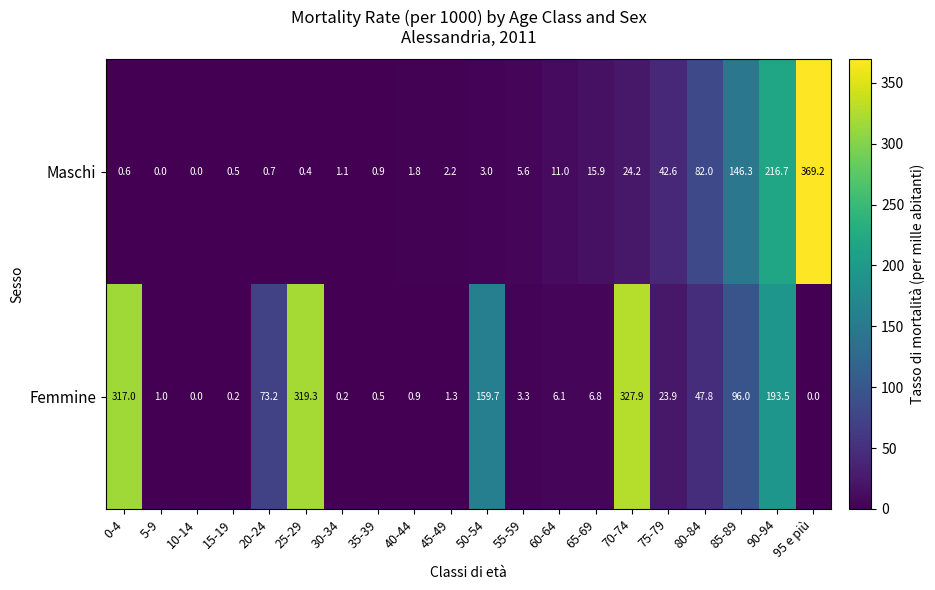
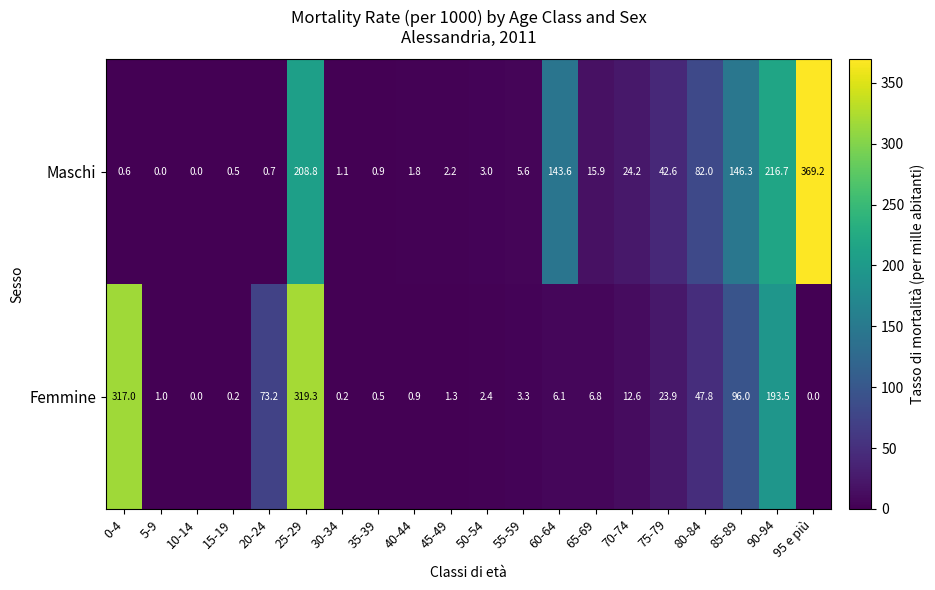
  {
    "Maschi": {
      "0-4": 0.6,
      "5-9": 0.0,
      "10-14": 0.0,
      "15-19": 0.5,
      "20-24": 0.7,
-     "25-29": 0.4,
+     "25-29": 208.8,
      "30-34": 1.1,
      "35-39": 0.9,
      "40-44": 1.8,
      "45-49": 2.2,
      "50-54": 3.0,
      "55-59": 5.6,
-     "60-64": 11.0,
+     "60-64": 143.6,
      "65-69": 15.9,
      "70-74": 24.2,
      "75-79": 42.6,
      "80-84": 82.0,
      "85-89": 146.3,
      "90-94": 216.7,
      "95 e più": 369.2
    },
    "Femmine": {
      "0-4": 317.0,
      "5-9": 1.0,
      "10-14": 0.0,
      "15-19": 0.2,
      "20-24": 73.2,
      "25-29": 319.3,
      "30-34": 0.2,
      "35-39": 0.5,
      "40-44": 0.9,
      "45-49": 1.3,
-     "50-54": 159.7,
+     "50-54": 2.4,
      "55-59": 3.3,
      "60-64": 6.1,
      "65-69": 6.8,
-     "70-74": 327.9,
+     "70-74": 12.6,
      "75-79": 23.9,
      "80-84": 47.8,
      "85-89": 96.0,
      "90-94": 193.5,
      "95 e più": 0.0
    }
  }
